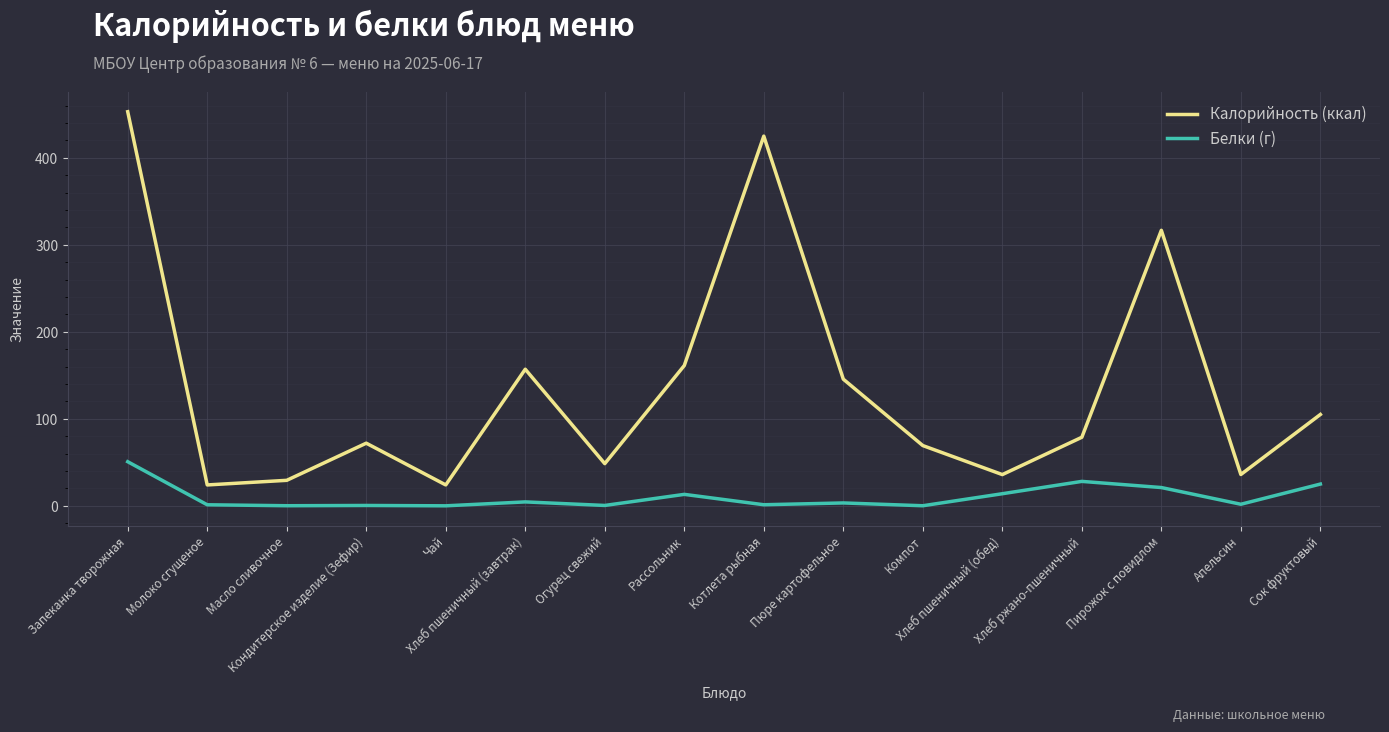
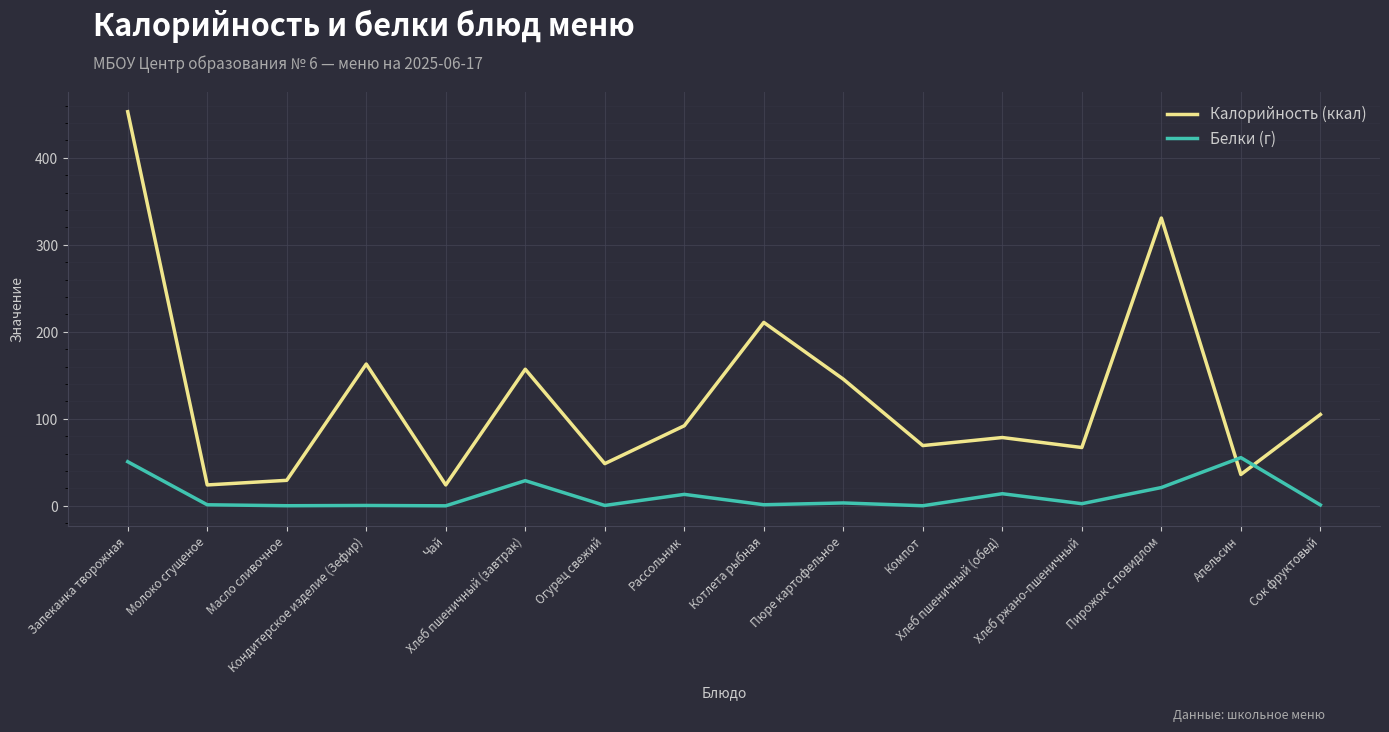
  {
    "Калорийность (ккал)": {
      "Запеканка творожная": 450,
      "Молоко сгущеное": 20,
      "Масло сливочное": 30,
-     "Кондитерское изделие (Зефир)": 70,
+     "Кондитерское изделие (Зефир)": 160,
      "Чай": 20,
      "Хлеб пшеничный (завтрак)": 160,
      "Огурец свежий": 50,
-     "Рассольник": 160,
-     "Котлета рыбная": 420,
+     "Рассольник": 90,
+     "Котлета рыбная": 210,
      "Пюре картофельное": 150,
      "Компот": 70,
-     "Хлеб пшеничный (обед)": 40,
-     "Хлеб ржано-пшеничный": 80,
-     "Пирожок с повидлом": 320,
+     "Хлеб пшеничный (обед)": 80,
+     "Хлеб ржано-пшеничный": 70,
+     "Пирожок с повидлом": 330,
      "Апельсин": 40,
      "Сок фруктовый": 110
    },
    "Белки (г)": {
      "Запеканка творожная": 50,
      "Молоко сгущеное": 0,
      "Масло сливочное": 0,
      "Кондитерское изделие (Зефир)": 0,
      "Чай": 0,
-     "Хлеб пшеничный (завтрак)": 0,
+     "Хлеб пшеничный (завтрак)": 30,
      "Огурец свежий": 0,
      "Рассольник": 10,
      "Котлета рыбная": 0,
      "Пюре картофельное": 0,
      "Компот": 0,
      "Хлеб пшеничный (обед)": 10,
-     "Хлеб ржано-пшеничный": 30,
+     "Хлеб ржано-пшеничный": 0,
      "Пирожок с повидлом": 20,
-     "Апельсин": 0,
-     "Сок фруктовый": 30
+     "Апельсин": 60,
+     "Сок фруктовый": 0
    }
  }
